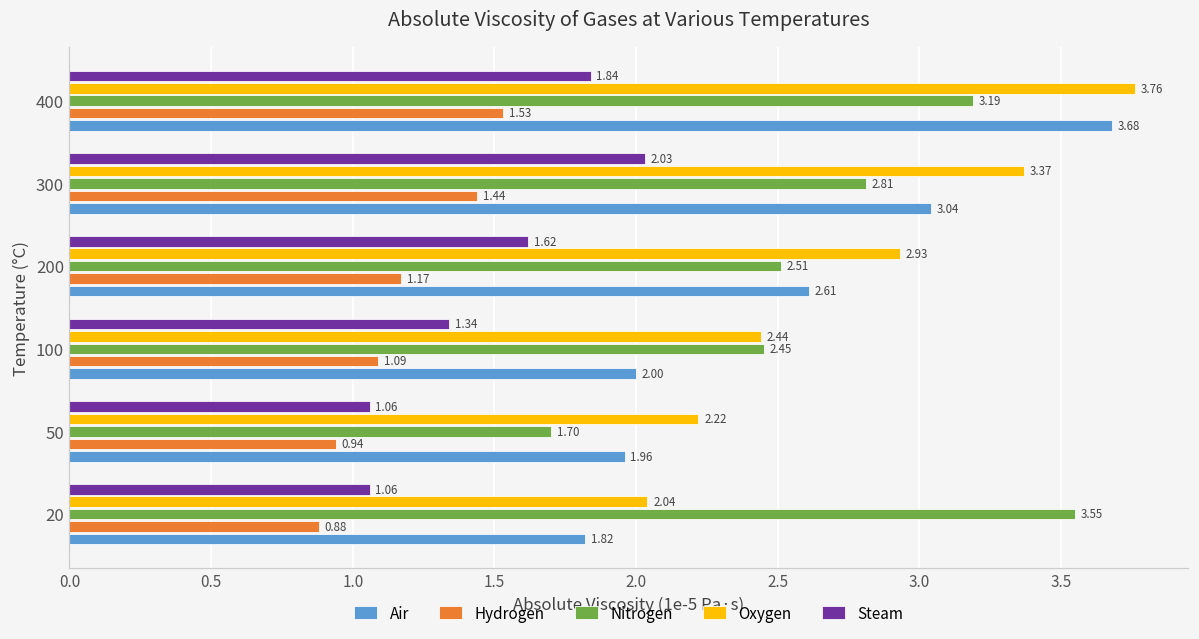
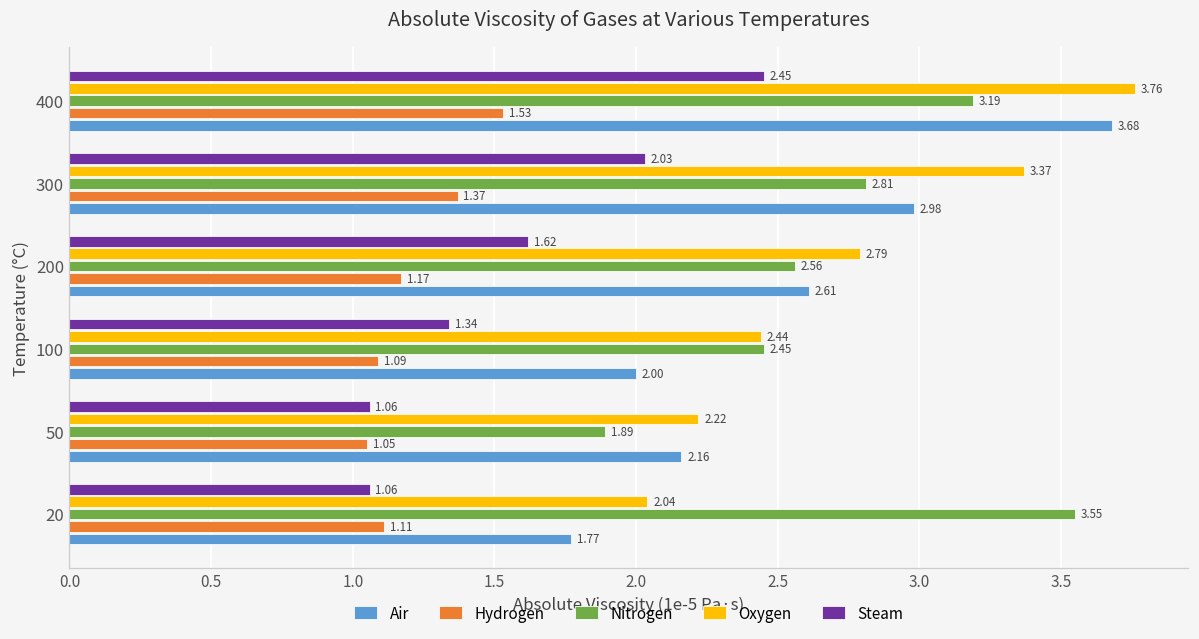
  {
    "Air": {
      "400": 3.68,
-     "300": 3.04,
+     "300": 2.98,
      "200": 2.61,
      "100": 2.00,
-     "50": 1.96,
-     "20": 1.82
+     "50": 2.16,
+     "20": 1.77
    },
    "Hydrogen": {
      "400": 1.53,
-     "300": 1.44,
+     "300": 1.37,
      "200": 1.17,
      "100": 1.09,
-     "50": 0.94,
-     "20": 0.88
+     "50": 1.05,
+     "20": 1.11
    },
    "Nitrogen": {
      "400": 3.19,
      "300": 2.81,
-     "200": 2.51,
+     "200": 2.56,
      "100": 2.45,
-     "50": 1.70,
+     "50": 1.89,
      "20": 3.55
    },
    "Oxygen": {
      "400": 3.76,
      "300": 3.37,
-     "200": 2.93,
+     "200": 2.79,
      "100": 2.44,
      "50": 2.22,
      "20": 2.04
    },
    "Steam": {
-     "400": 1.84,
+     "400": 2.45,
      "300": 2.03,
      "200": 1.62,
      "100": 1.34,
      "50": 1.06,
      "20": 1.06
    }
  }
